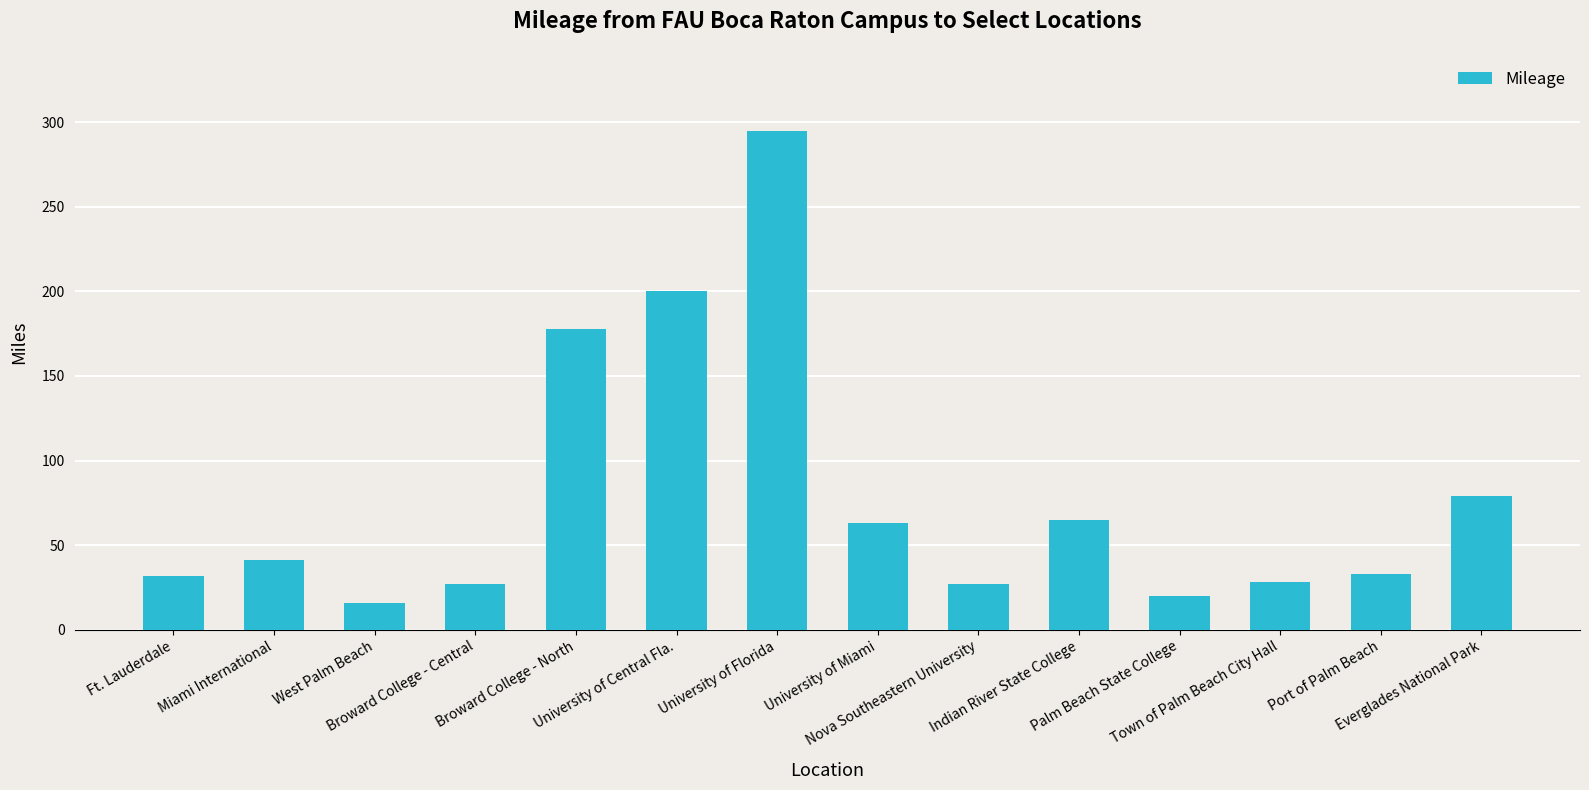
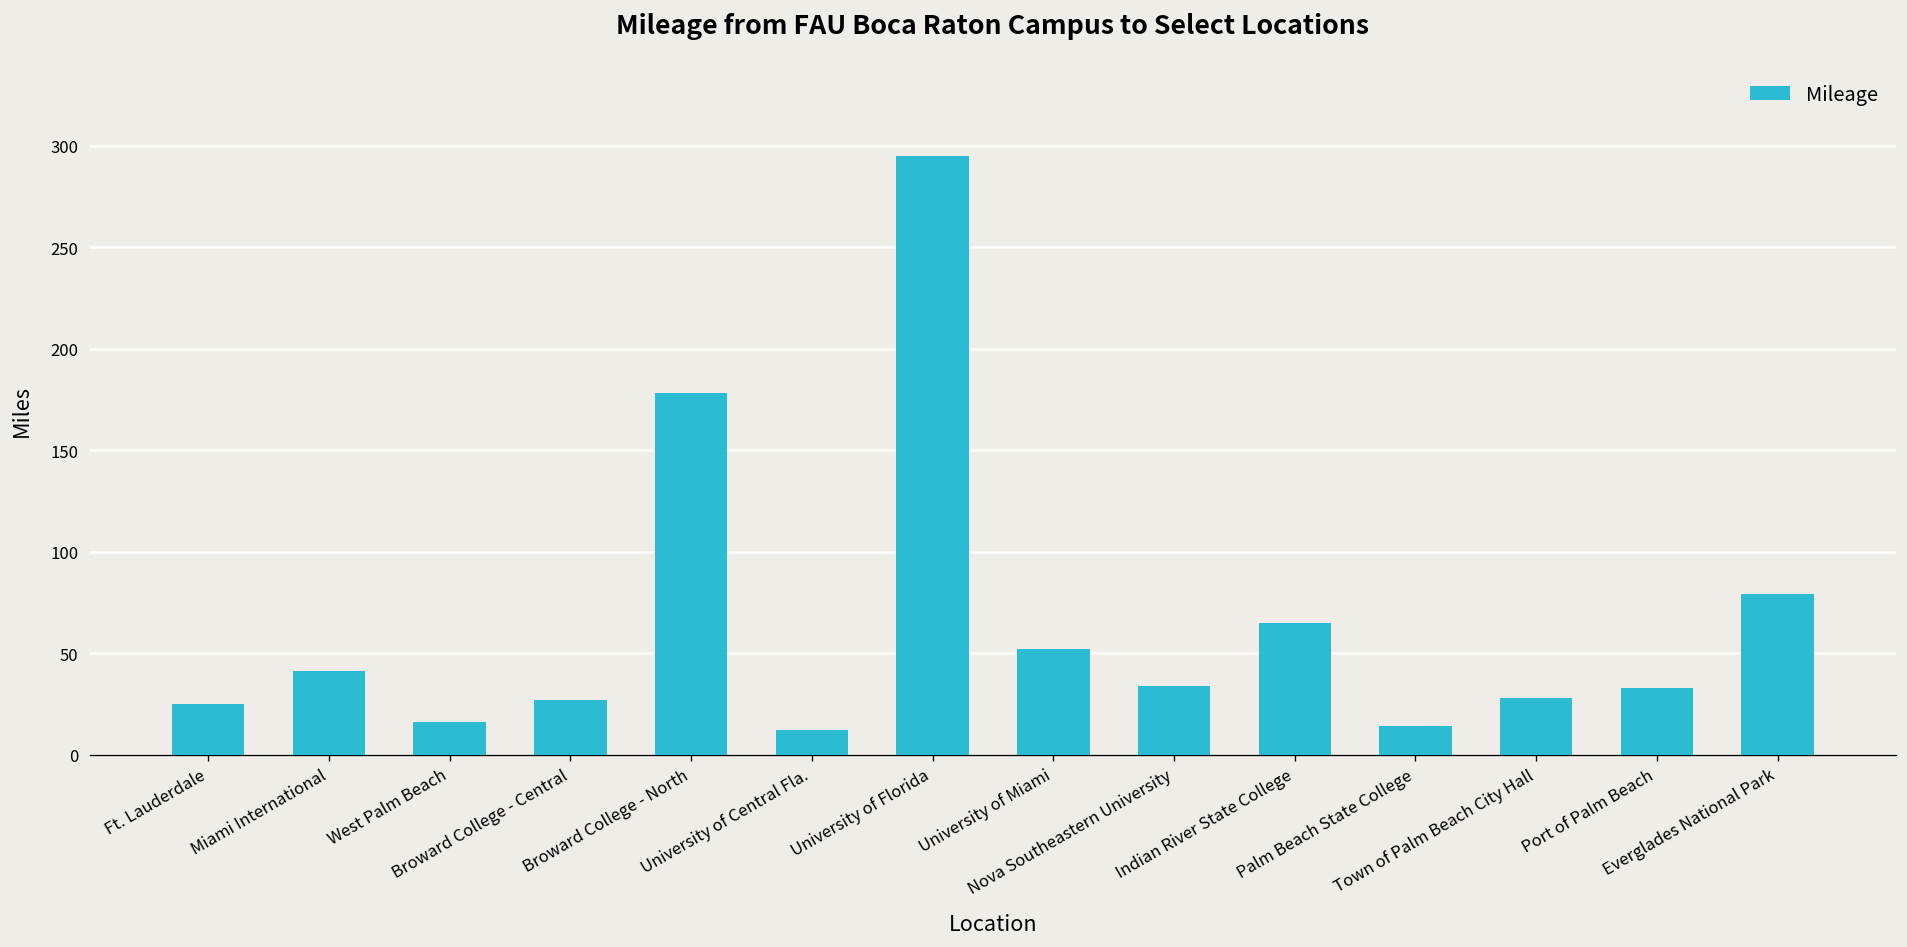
  {
-   "Ft. Lauderdale": 32,
+   "Ft. Lauderdale": 25,
    "Miami International": 41,
    "West Palm Beach": 16,
    "Broward College - Central": 27,
    "Broward College - North": 178,
-   "University of Central Fla.": 200,
+   "University of Central Fla.": 12,
    "University of Florida": 295,
-   "University of Miami": 63,
-   "Nova Southeastern University": 27,
+   "University of Miami": 52,
+   "Nova Southeastern University": 34,
    "Indian River State College": 65,
-   "Palm Beach State College": 20,
+   "Palm Beach State College": 14,
    "Town of Palm Beach City Hall": 28,
    "Port of Palm Beach": 33,
    "Everglades National Park": 79
  }
